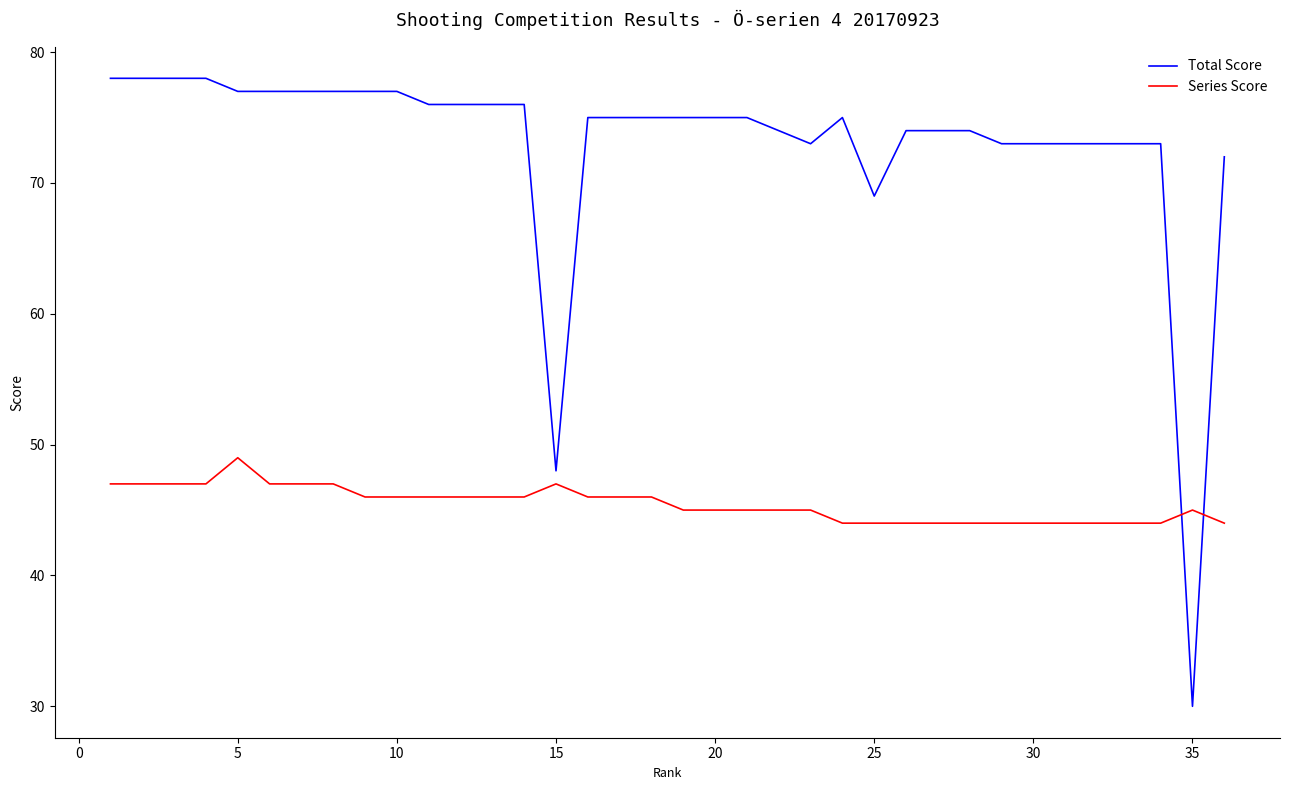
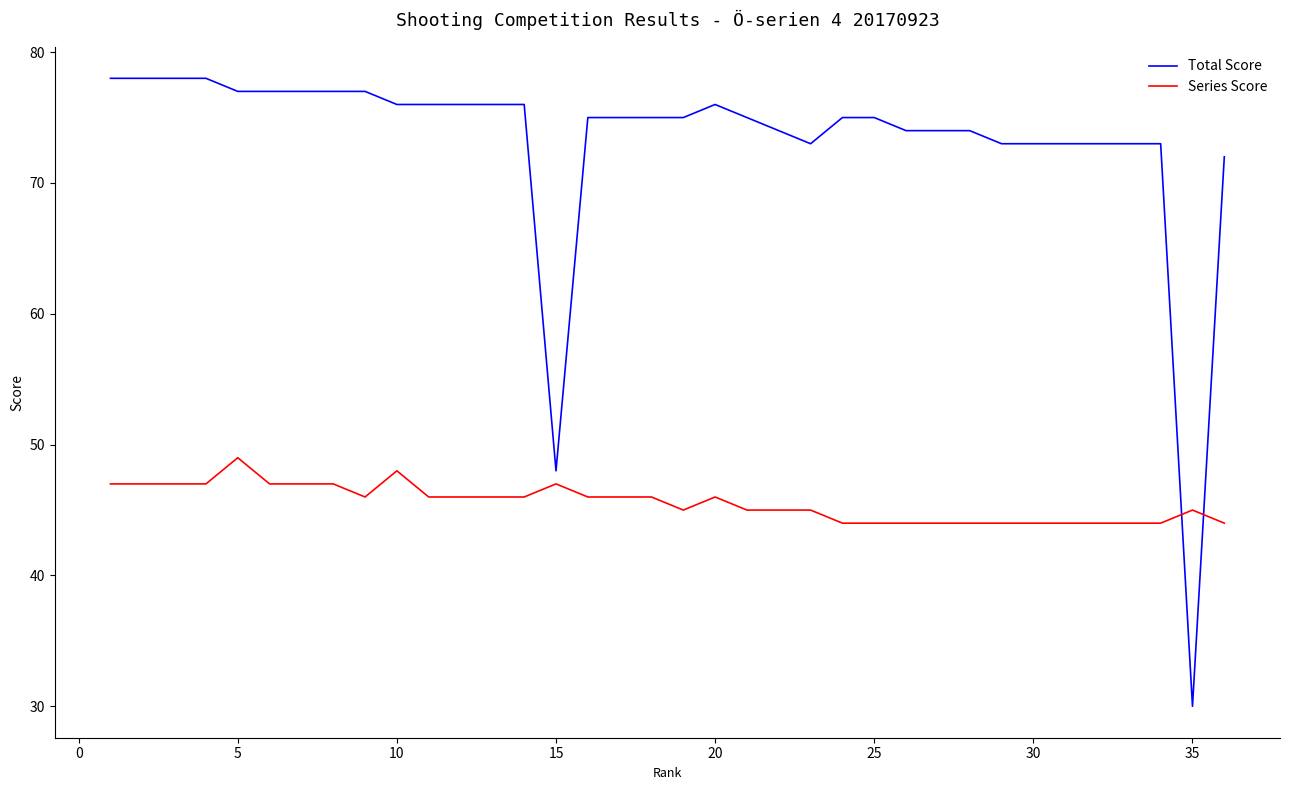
  {
    "Total Score": {
      "5": 77,
-     "10": 77,
+     "10": 76,
      "15": 48,
-     "20": 75,
-     "25": 69,
+     "20": 76,
+     "25": 75,
      "30": 73,
      "35": 30
    },
    "Series Score": {
      "5": 49,
-     "10": 46,
+     "10": 48,
      "15": 47,
-     "20": 45,
+     "20": 46,
      "25": 44,
      "30": 44,
      "35": 45
    }
  }
